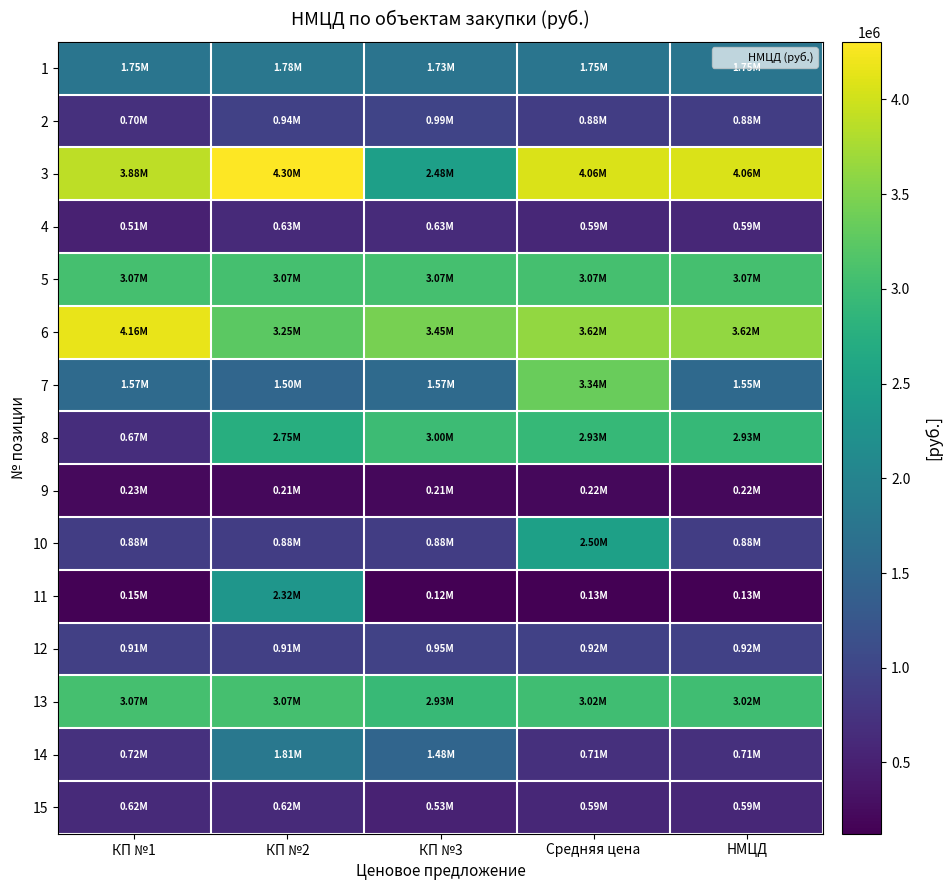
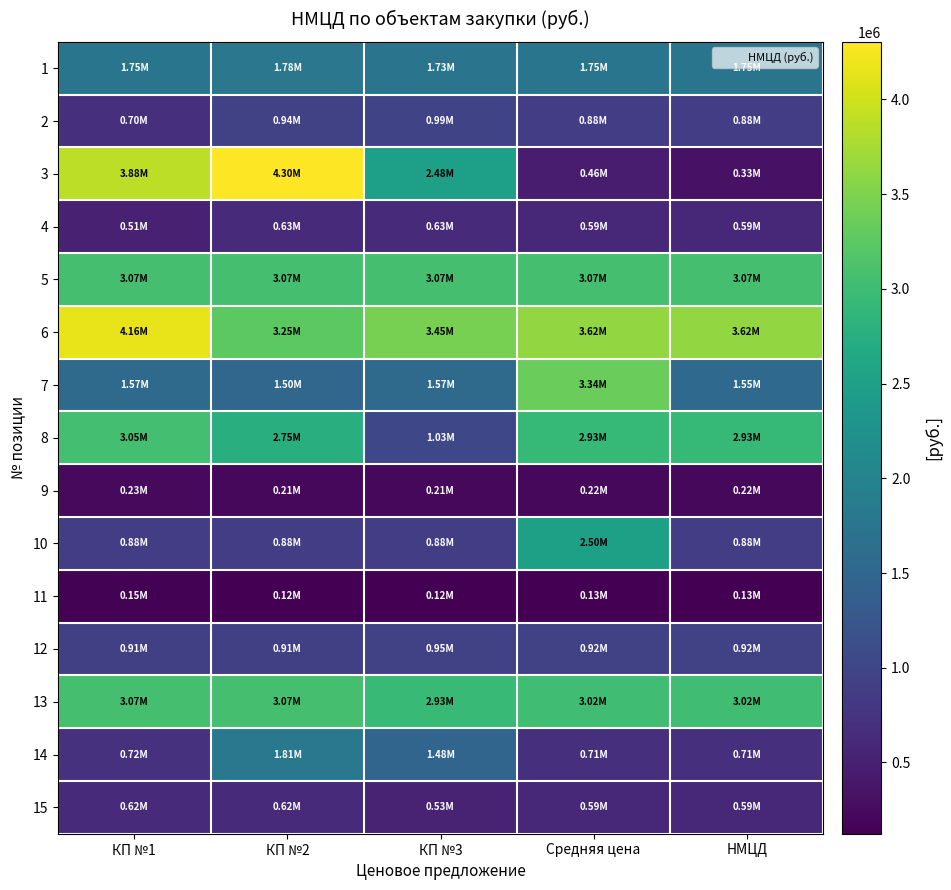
  {
    "1": {
      "КП №1": "1.75M",
      "КП №2": "1.78M",
      "КП №3": "1.73M",
      "Средняя цена": "1.75M"
    },
    "2": {
      "КП №1": "0.70M",
      "КП №2": "0.94M",
      "КП №3": "0.99M",
      "Средняя цена": "0.88M",
      "НМЦД": "0.88M"
    },
    "3": {
      "КП №1": "3.88M",
      "КП №2": "4.30M",
      "КП №3": "2.48M",
-     "Средняя цена": "4.06M",
-     "НМЦД": "4.06M"
+     "Средняя цена": "0.46M",
+     "НМЦД": "0.33M"
    },
    "4": {
      "КП №1": "0.51M",
      "КП №2": "0.63M",
      "КП №3": "0.63M",
      "Средняя цена": "0.59M",
      "НМЦД": "0.59M"
    },
    "5": {
      "КП №1": "3.07M",
      "КП №2": "3.07M",
      "КП №3": "3.07M",
      "Средняя цена": "3.07M",
      "НМЦД": "3.07M"
    },
    "6": {
      "КП №1": "4.16M",
      "КП №2": "3.25M",
      "КП №3": "3.45M",
      "Средняя цена": "3.62M",
      "НМЦД": "3.62M"
    },
    "7": {
      "КП №1": "1.57M",
      "КП №2": "1.50M",
      "КП №3": "1.57M",
      "Средняя цена": "3.34M",
      "НМЦД": "1.55M"
    },
    "8": {
-     "КП №1": "0.67M",
+     "КП №1": "3.05M",
      "КП №2": "2.75M",
-     "КП №3": "3.00M",
+     "КП №3": "1.03M",
      "Средняя цена": "2.93M",
      "НМЦД": "2.93M"
    },
    "9": {
      "КП №1": "0.23M",
      "КП №2": "0.21M",
      "КП №3": "0.21M",
      "Средняя цена": "0.22M",
      "НМЦД": "0.22M"
    },
    "10": {
      "КП №1": "0.88M",
      "КП №2": "0.88M",
      "КП №3": "0.88M",
      "Средняя цена": "2.50M",
      "НМЦД": "0.88M"
    },
    "11": {
      "КП №1": "0.15M",
-     "КП №2": "2.32M",
+     "КП №2": "0.12M",
      "КП №3": "0.12M",
      "Средняя цена": "0.13M",
      "НМЦД": "0.13M"
    },
    "12": {
      "КП №1": "0.91M",
      "КП №2": "0.91M",
      "КП №3": "0.95M",
      "Средняя цена": "0.92M",
      "НМЦД": "0.92M"
    },
    "13": {
      "КП №1": "3.07M",
      "КП №2": "3.07M",
      "КП №3": "2.93M",
      "Средняя цена": "3.02M",
      "НМЦД": "3.02M"
    },
    "14": {
      "КП №1": "0.72M",
      "КП №2": "1.81M",
      "КП №3": "1.48M",
      "Средняя цена": "0.71M",
      "НМЦД": "0.71M"
    },
    "15": {
      "КП №1": "0.62M",
      "КП №2": "0.62M",
      "КП №3": "0.53M",
      "Средняя цена": "0.59M",
      "НМЦД": "0.59M"
    }
  }
